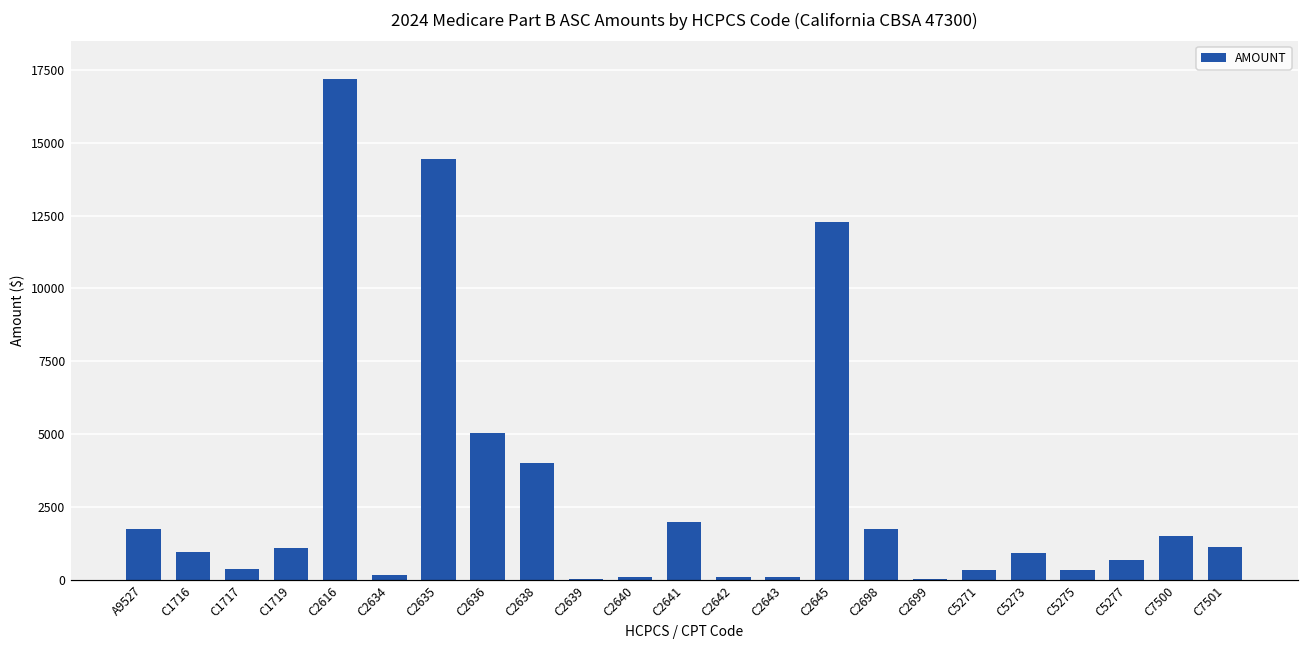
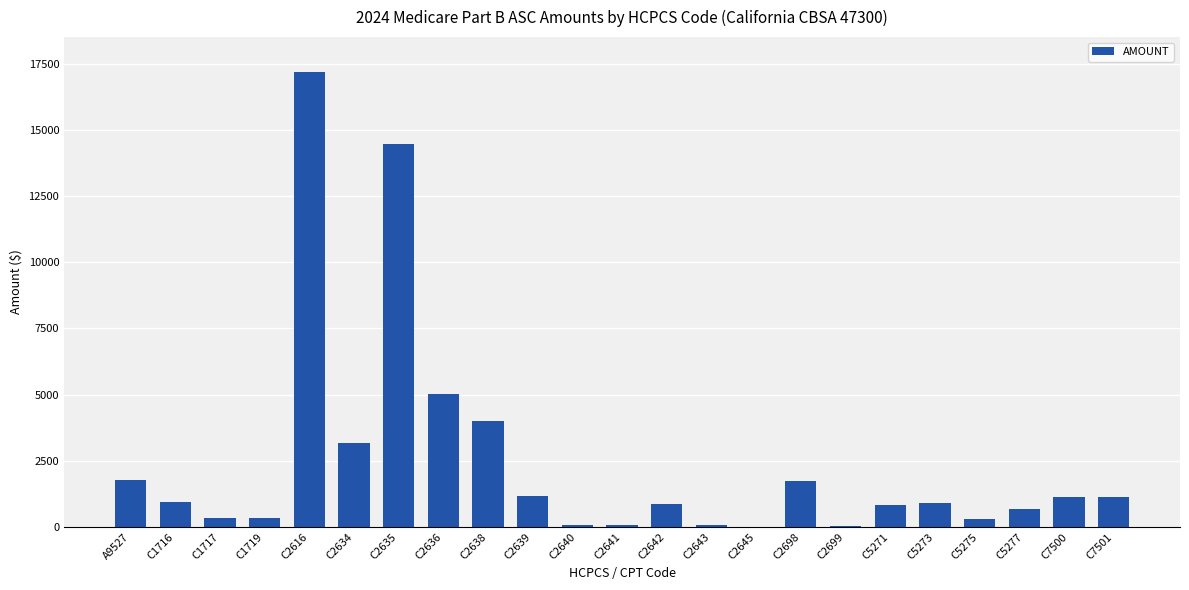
  {
    "A9527": 1800,
    "C1716": 900,
    "C1717": 300,
-   "C1719": 1100,
+   "C1719": 300,
    "C2616": 17200,
-   "C2634": 200,
+   "C2634": 3200,
    "C2635": 14500,
    "C2636": 5000,
    "C2638": 4000,
-   "C2639": 0,
-   "C2641": 2000,
-   "C2642": 100,
-   "C2645": 12300,
+   "C2639": 1200,
+   "C2641": 100,
+   "C2642": 900,
+   "C2645": 0,
    "C2698": 1700,
-   "C5271": 300,
+   "C5271": 800,
    "C5273": 900,
    "C5275": 300,
    "C5277": 700,
-   "C7500": 1500,
+   "C7500": 1100,
    "C7501": 1100
  }
